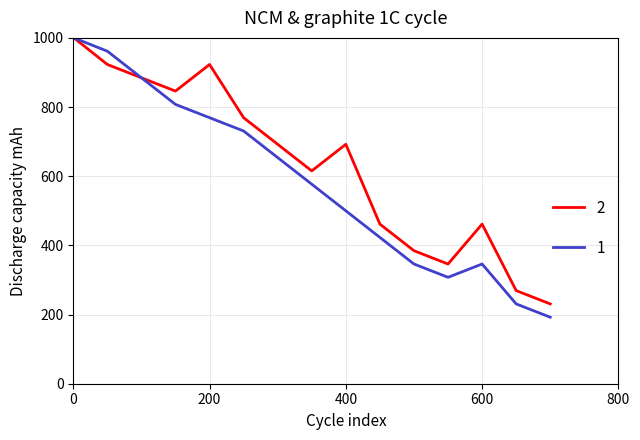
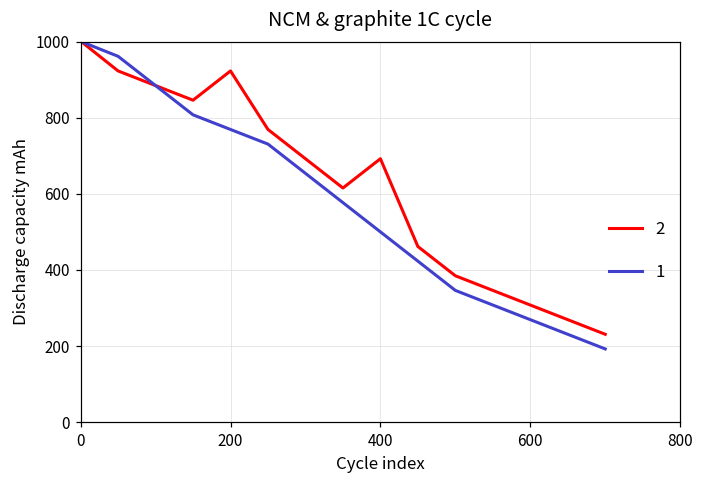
  {
    "2": {
      "200": 920,
      "400": 690,
-     "600": 460
+     "600": 310
    },
    "1": {
      "200": 770,
      "400": 500,
-     "600": 350
+     "600": 270
    }
  }
